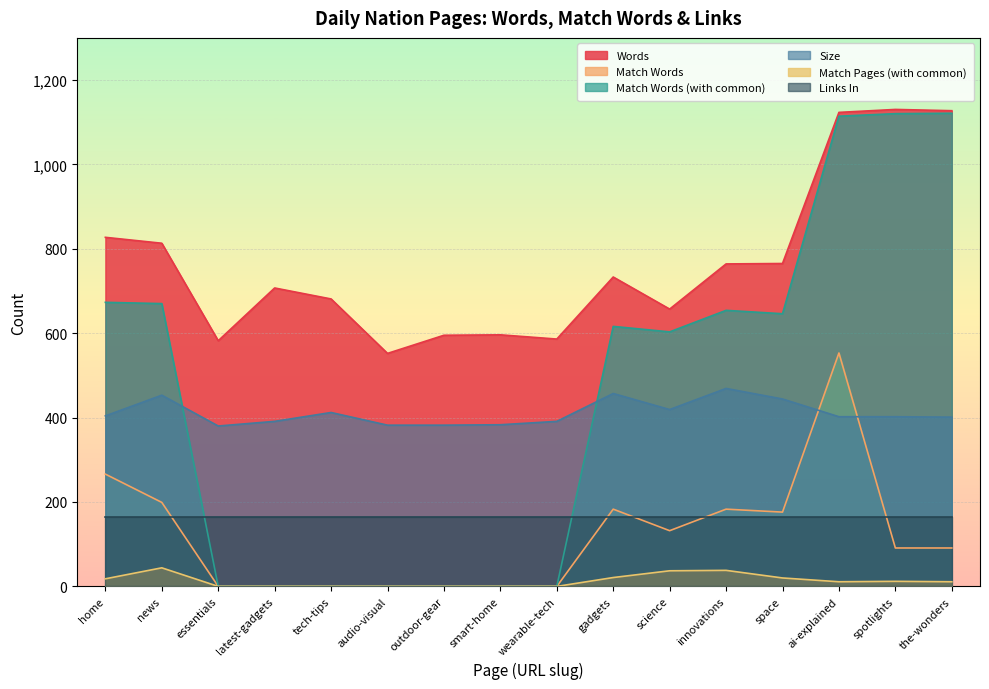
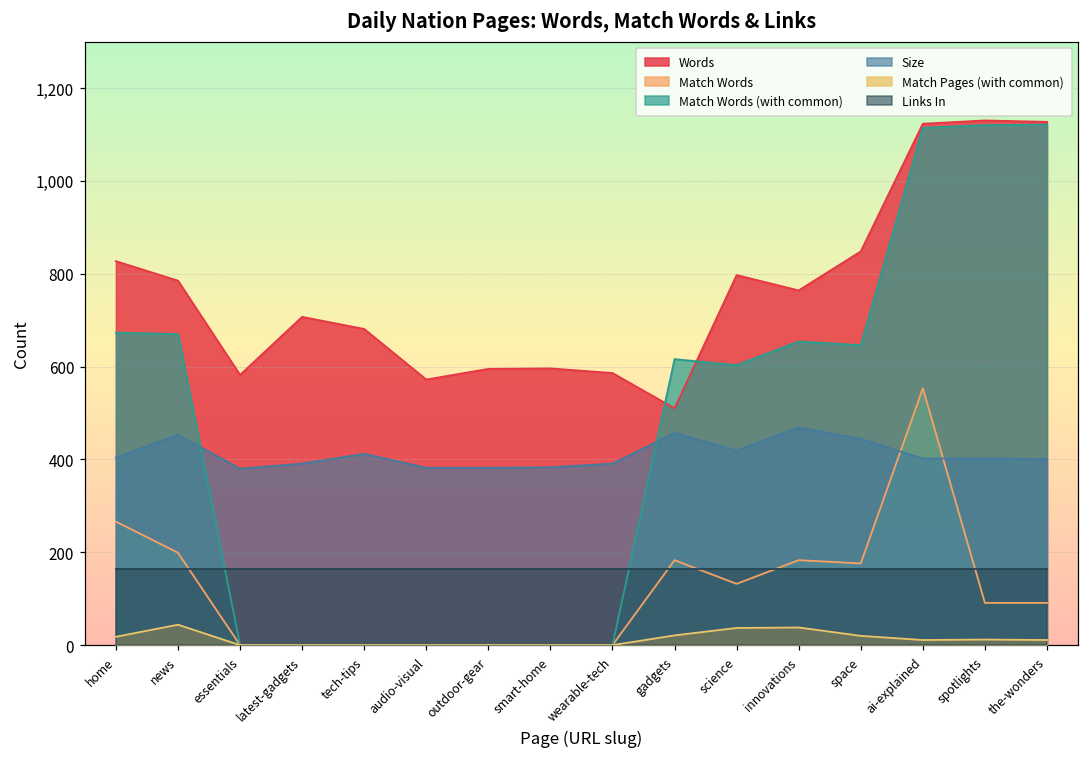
  {
    "Words": {
      "home": "830",
-     "news": "810",
+     "news": "790",
      "essentials": "580",
      "latest-gadgets": "710",
      "tech-tips": "680",
-     "audio-visual": "550",
+     "audio-visual": "570",
      "outdoor-gear": "600",
      "smart-home": "600",
      "wearable-tech": "590",
-     "gadgets": "730",
-     "science": "660",
+     "gadgets": "510",
+     "science": "800",
      "innovations": "760",
-     "space": "770",
+     "space": "850",
      "ai-explained": "1,120",
      "spotlights": "1,130"
    },
    "Links In": {
      "home": "160",
      "news": "160",
      "essentials": "160",
      "latest-gadgets": "160",
      "tech-tips": "160",
      "audio-visual": "160",
      "outdoor-gear": "160",
      "smart-home": "160",
      "wearable-tech": "160",
      "gadgets": "160",
      "science": "160",
      "innovations": "160",
      "space": "160",
      "ai-explained": "160",
      "spotlights": "160",
      "the-wonders": "160"
    }
  }
